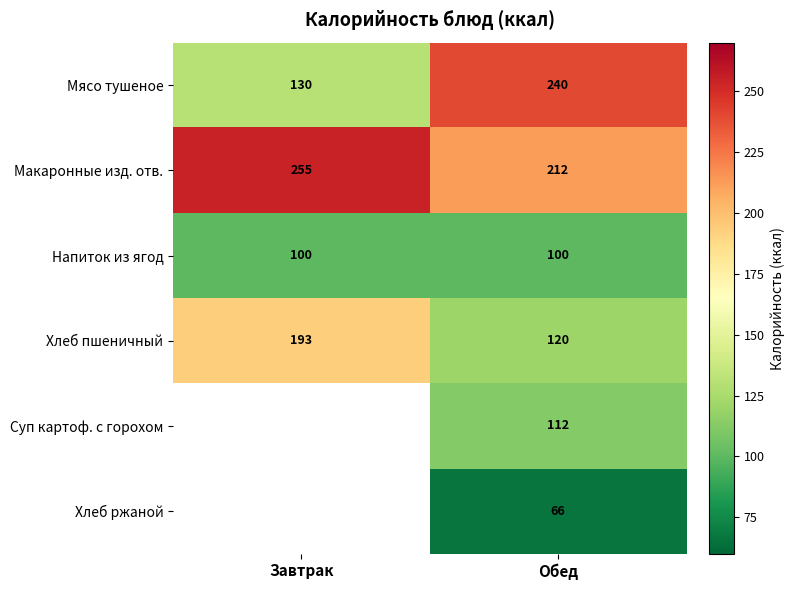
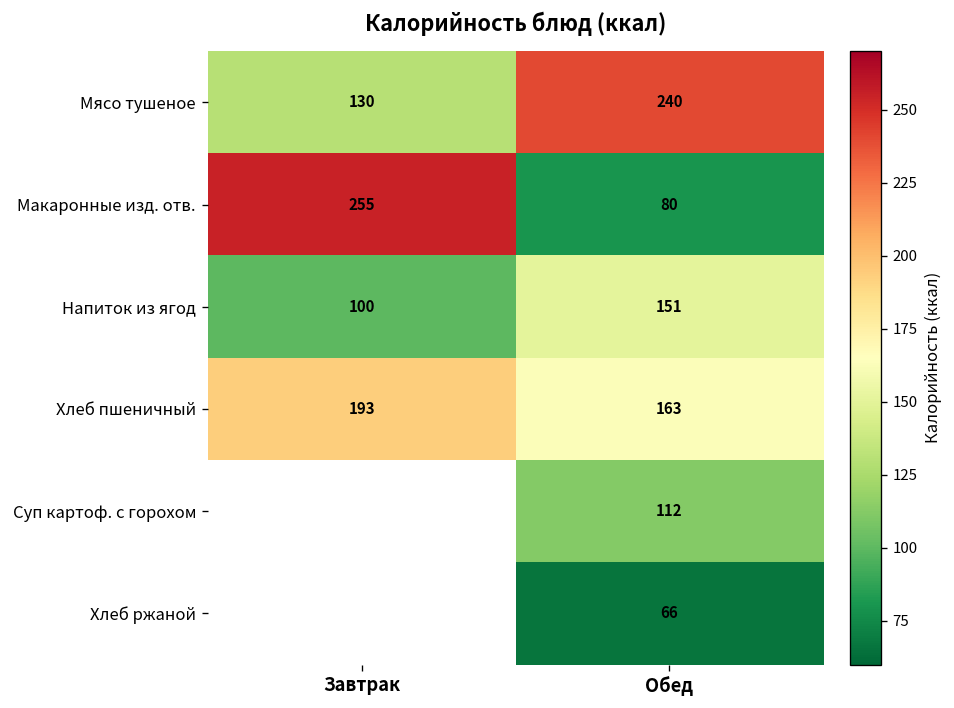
  {
    "Мясо тушеное": {
      "Завтрак": 130,
      "Обед": 240
    },
    "Макаронные изд. отв.": {
      "Завтрак": 255,
-     "Обед": 212
+     "Обед": 80
    },
    "Напиток из ягод": {
      "Завтрак": 100,
-     "Обед": 100
+     "Обед": 151
    },
    "Хлеб пшеничный": {
      "Завтрак": 193,
-     "Обед": 120
+     "Обед": 163
    },
    "Суп картоф. с горохом": {
      "Обед": 112
    },
    "Хлеб ржаной": {
      "Обед": 66
    }
  }
